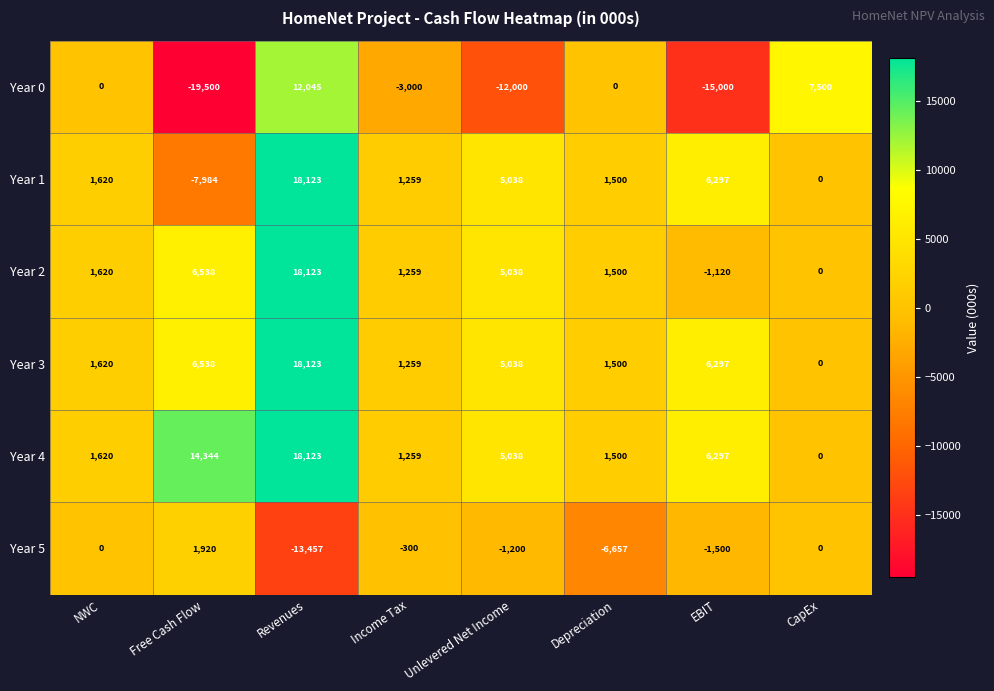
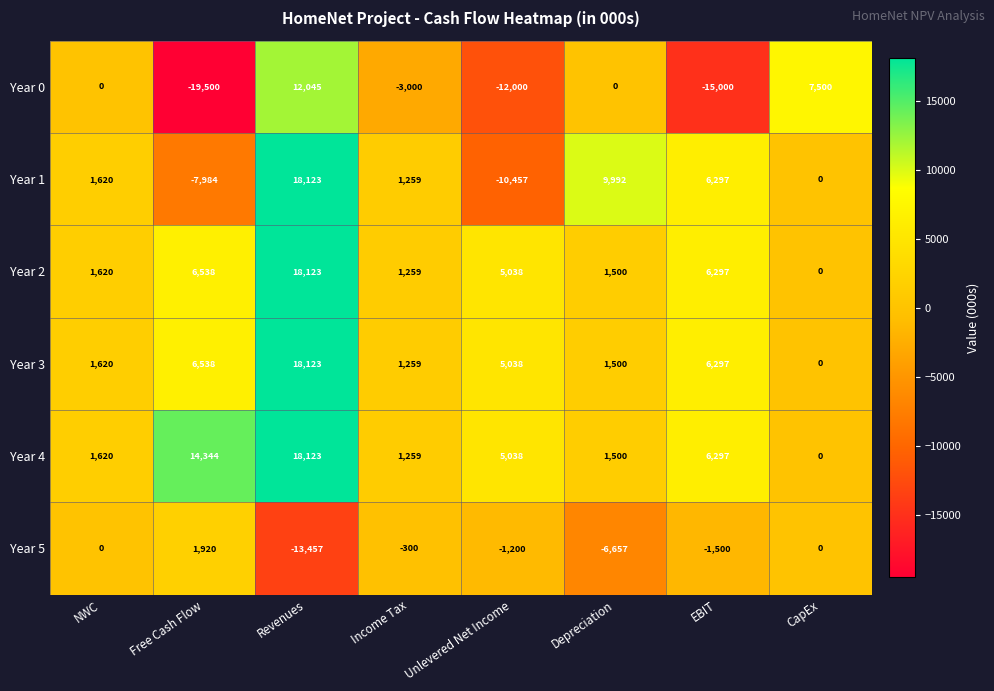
  {
    "Year 0": {
      "NWC": "0",
      "Free Cash Flow": "-19,500",
      "Revenues": "12,045",
      "Income Tax": "-3,000",
      "Unlevered Net Income": "-12,000",
      "Depreciation": "0",
      "EBIT": "-15,000",
      "CapEx": "7,500"
    },
    "Year 1": {
      "NWC": "1,620",
      "Free Cash Flow": "-7,984",
      "Revenues": "18,123",
      "Income Tax": "1,259",
-     "Unlevered Net Income": "5,038",
-     "Depreciation": "1,500",
+     "Unlevered Net Income": "-10,457",
+     "Depreciation": "9,992",
      "EBIT": "6,297",
      "CapEx": "0"
    },
    "Year 2": {
      "NWC": "1,620",
      "Free Cash Flow": "6,538",
      "Revenues": "18,123",
      "Income Tax": "1,259",
      "Unlevered Net Income": "5,038",
      "Depreciation": "1,500",
-     "EBIT": "-1,120",
+     "EBIT": "6,297",
      "CapEx": "0"
    },
    "Year 3": {
      "NWC": "1,620",
      "Free Cash Flow": "6,538",
      "Revenues": "18,123",
      "Income Tax": "1,259",
      "Unlevered Net Income": "5,038",
      "Depreciation": "1,500",
      "EBIT": "6,297",
      "CapEx": "0"
    },
    "Year 4": {
      "NWC": "1,620",
      "Free Cash Flow": "14,344",
      "Revenues": "18,123",
      "Income Tax": "1,259",
      "Unlevered Net Income": "5,038",
      "Depreciation": "1,500",
      "EBIT": "6,297",
      "CapEx": "0"
    },
    "Year 5": {
      "NWC": "0",
      "Free Cash Flow": "1,920",
      "Revenues": "-13,457",
      "Income Tax": "-300",
      "Unlevered Net Income": "-1,200",
      "Depreciation": "-6,657",
      "EBIT": "-1,500",
      "CapEx": "0"
    }
  }
